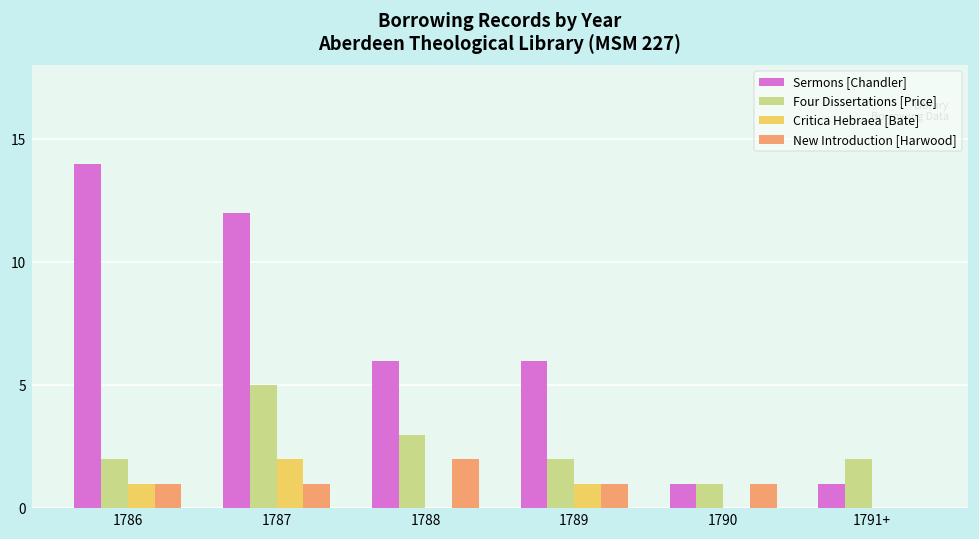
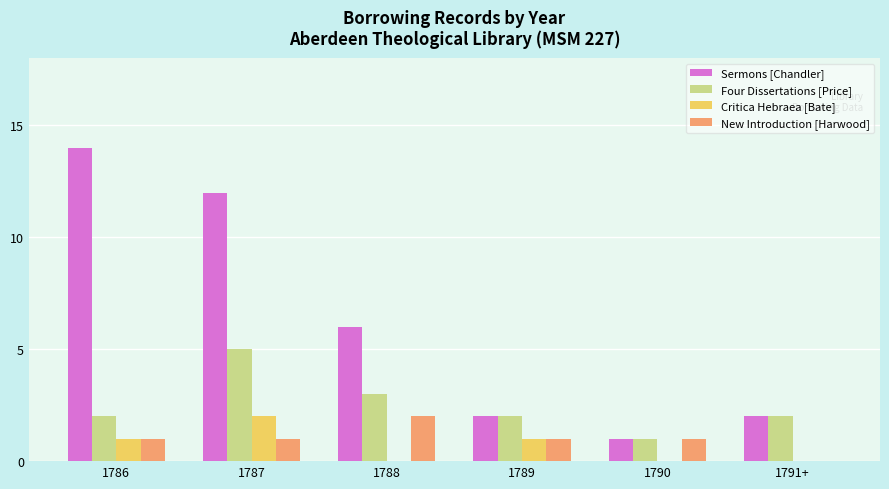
  {
    "Sermons [Chandler]": {
      "1786": 14,
      "1787": 12,
      "1788": 6,
-     "1789": 6,
+     "1789": 2,
      "1790": 1,
-     "1791+": 1
+     "1791+": 2
    }
  }
